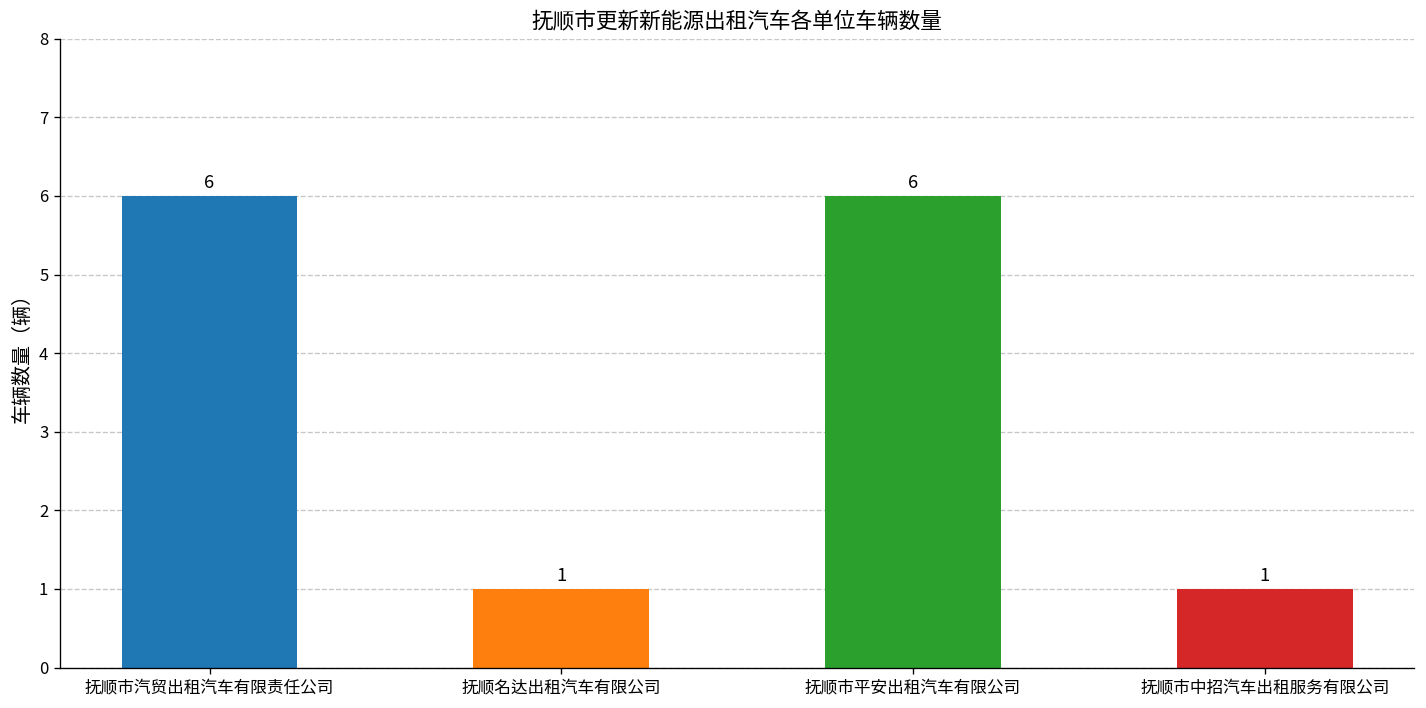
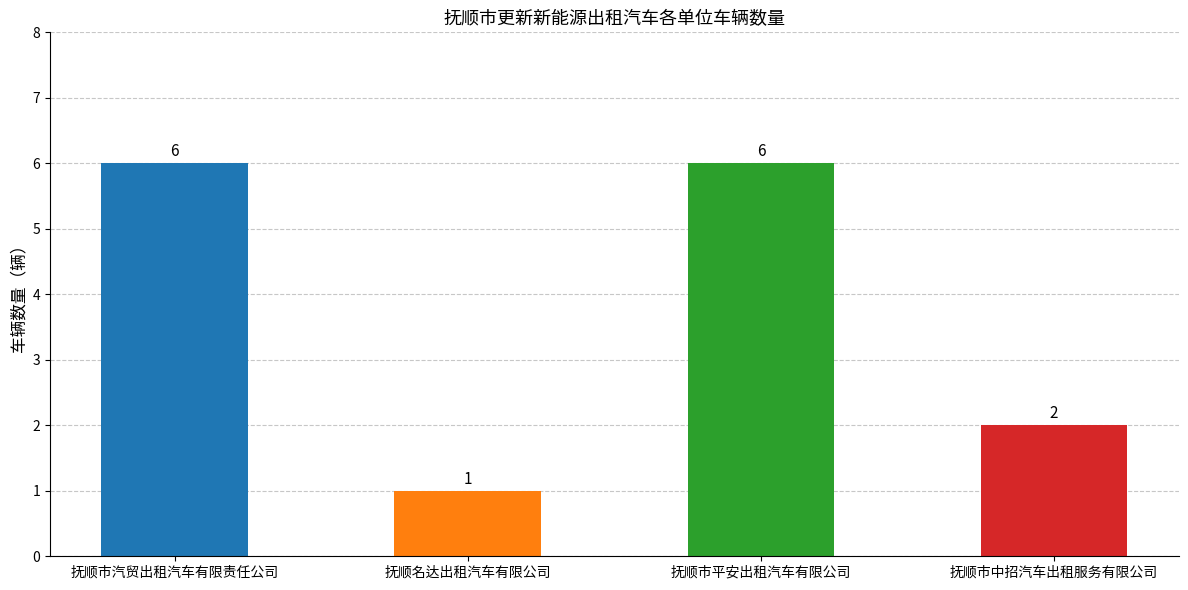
  {
    "抚顺市汽贸出租汽车有限责任公司": 6,
    "抚顺名达出租汽车有限公司": 1,
    "抚顺市平安出租汽车有限公司": 6,
-   "抚顺市中招汽车出租服务有限公司": 1
+   "抚顺市中招汽车出租服务有限公司": 2
  }
